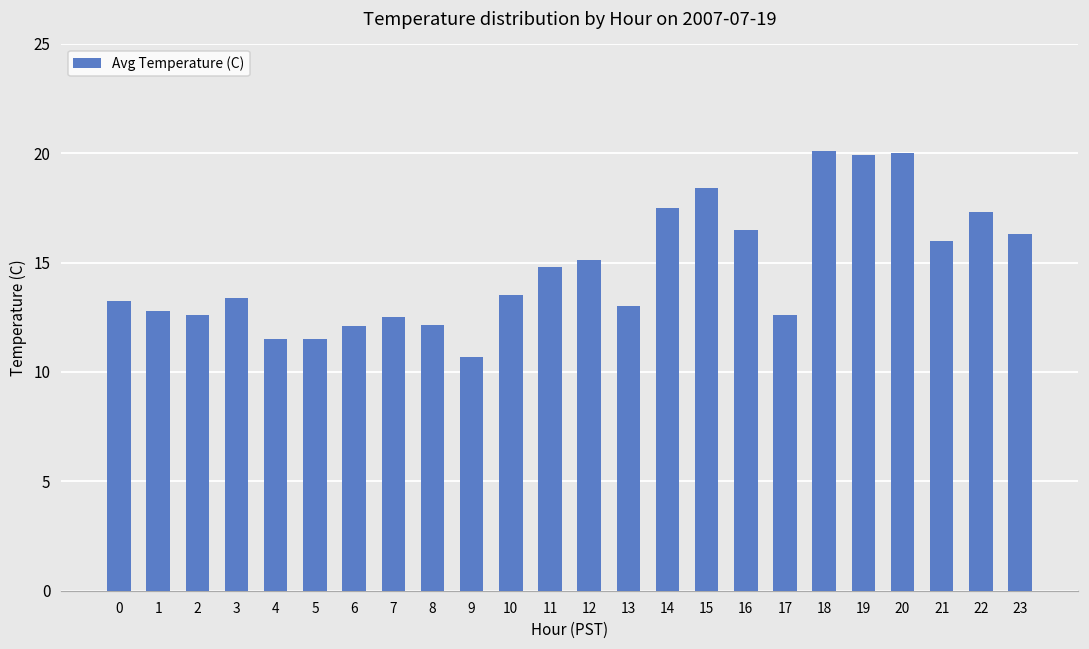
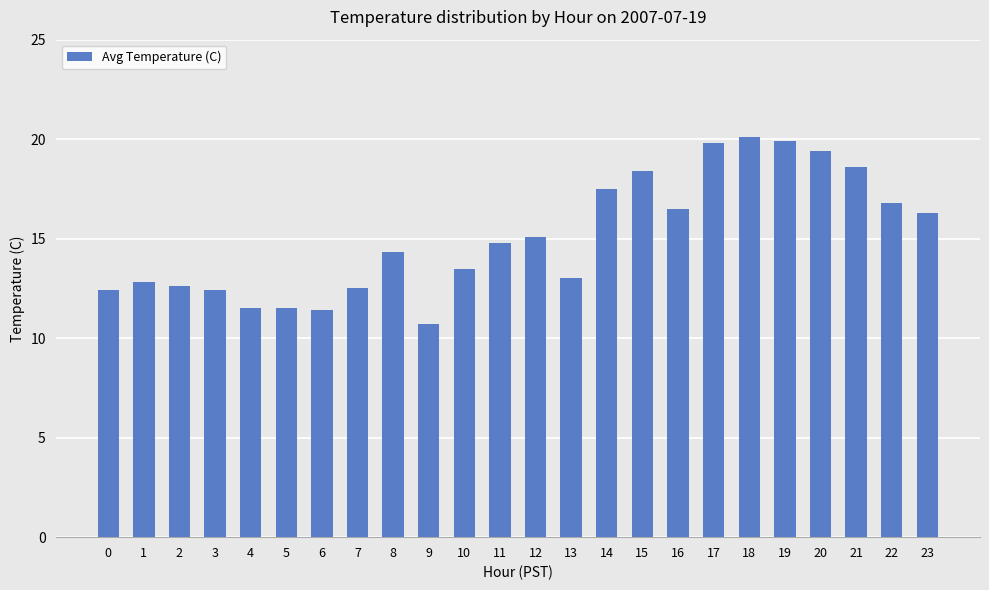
  {
-   "0": 13.2,
+   "0": 12.4,
    "1": 12.8,
    "2": 12.6,
-   "3": 13.4,
+   "3": 12.4,
    "4": 11.5,
    "5": 11.5,
-   "6": 12.1,
+   "6": 11.4,
    "7": 12.5,
-   "8": 12.2,
+   "8": 14.4,
    "9": 10.7,
    "10": 13.5,
    "11": 14.8,
    "12": 15.1,
    "13": 13.0,
    "14": 17.5,
    "15": 18.4,
    "16": 16.5,
-   "17": 12.6,
+   "17": 19.8,
    "18": 20.1,
    "19": 19.9,
-   "20": 20.0,
-   "21": 16.0,
-   "22": 17.3,
+   "20": 19.4,
+   "21": 18.6,
+   "22": 16.8,
    "23": 16.3
  }
